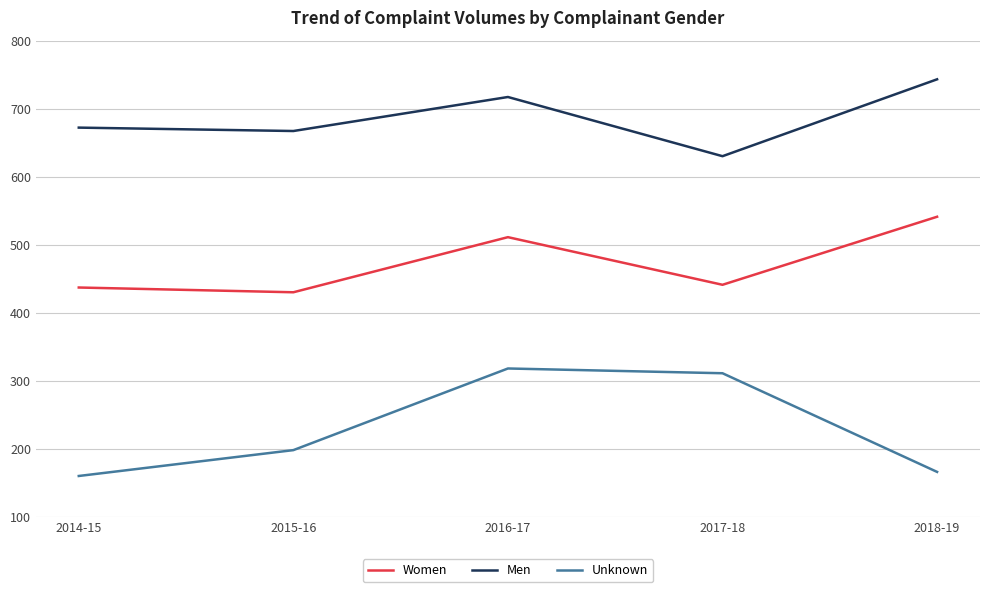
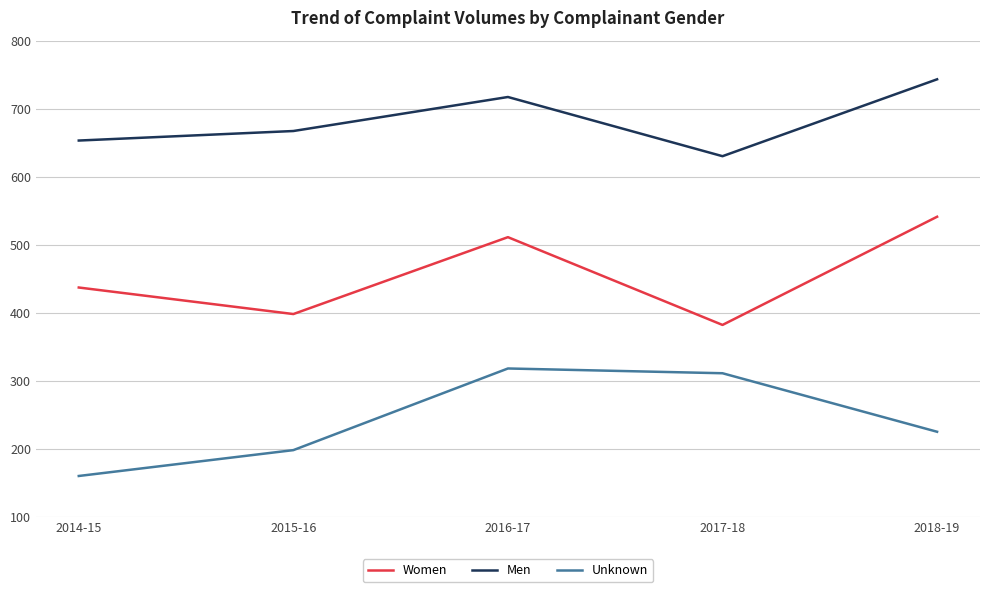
  {
    "Women": {
      "2014-15": 440,
-     "2015-16": 430,
+     "2015-16": 400,
      "2016-17": 510,
-     "2017-18": 440,
+     "2017-18": 380,
      "2018-19": 540
    },
    "Men": {
-     "2014-15": 670,
+     "2014-15": 650,
      "2015-16": 670,
      "2016-17": 720,
      "2017-18": 630,
      "2018-19": 740
    },
    "Unknown": {
      "2014-15": 160,
      "2015-16": 200,
      "2016-17": 320,
      "2017-18": 310,
-     "2018-19": 170
+     "2018-19": 230
    }
  }
